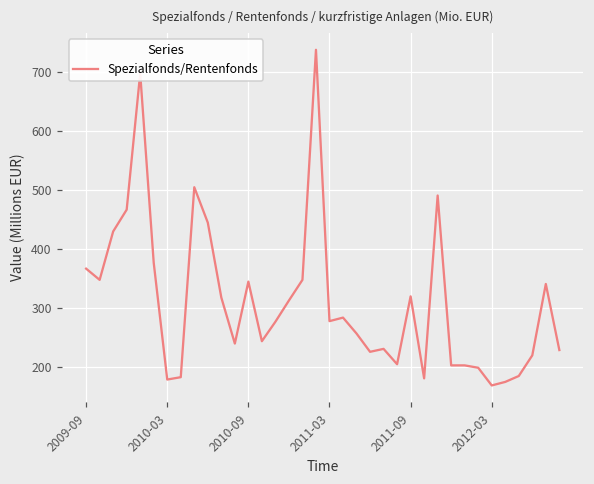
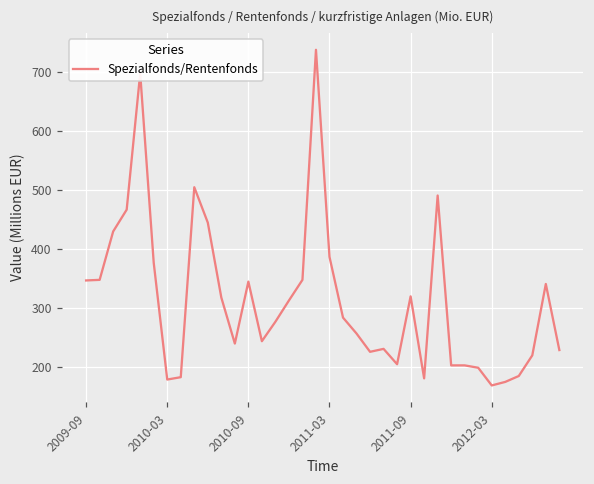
  {
-   "2009-09": 370,
+   "2009-09": 350,
    "2010-03": 180,
    "2010-09": 350,
-   "2011-03": 280,
+   "2011-03": 390,
    "2011-09": 320,
    "2012-03": 170
  }
